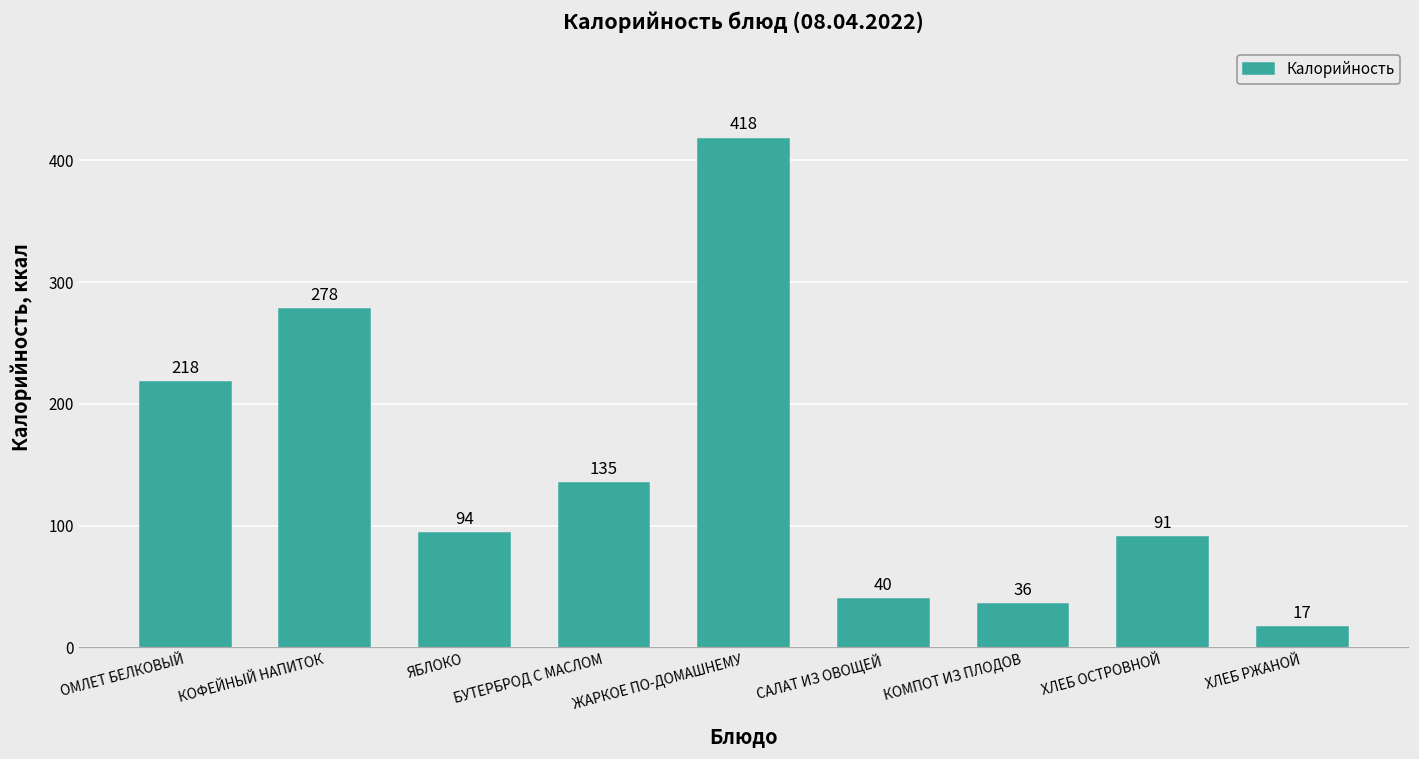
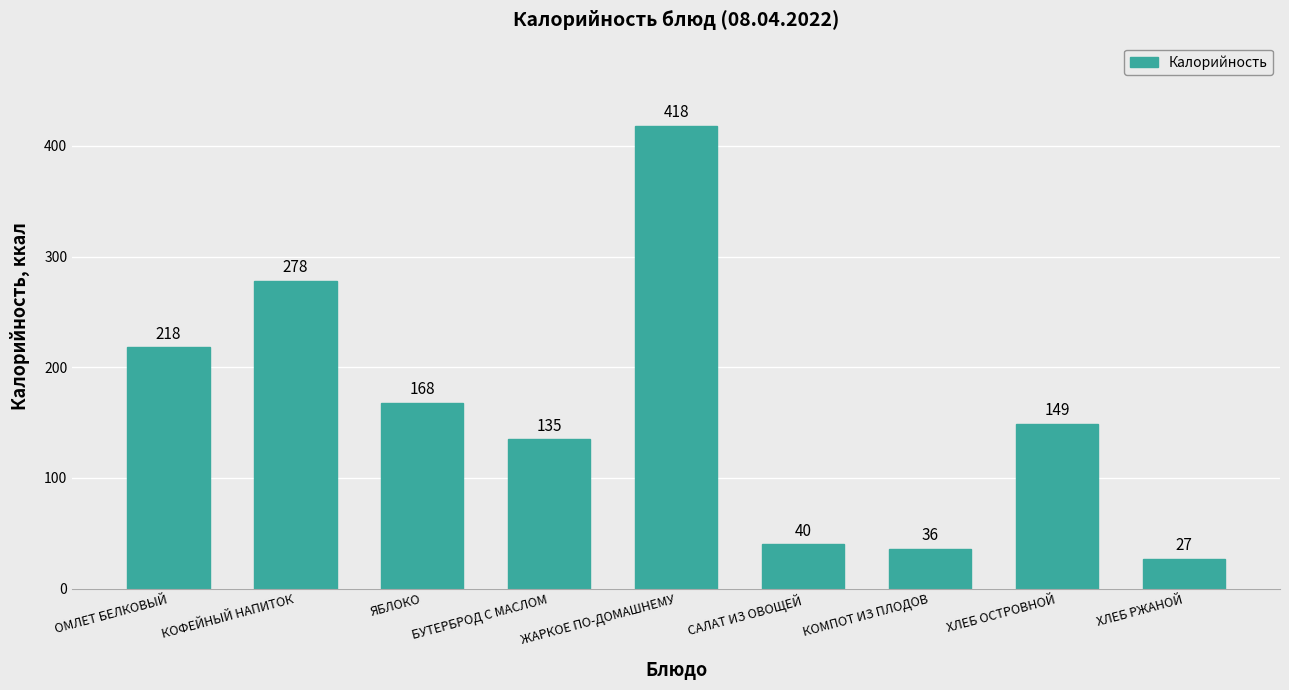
  {
    "ОМЛЕТ БЕЛКОВЫЙ": 218,
    "КОФЕЙНЫЙ НАПИТОК": 278,
-   "ЯБЛОКО": 94,
+   "ЯБЛОКО": 168,
    "БУТЕРБРОД С МАСЛОМ": 135,
    "ЖАРКОЕ ПО-ДОМАШНЕМУ": 418,
    "САЛАТ ИЗ ОВОЩЕЙ": 40,
    "КОМПОТ ИЗ ПЛОДОВ": 36,
-   "ХЛЕБ ОСТРОВНОЙ": 91,
-   "ХЛЕБ РЖАНОЙ": 17
+   "ХЛЕБ ОСТРОВНОЙ": 149,
+   "ХЛЕБ РЖАНОЙ": 27
  }
